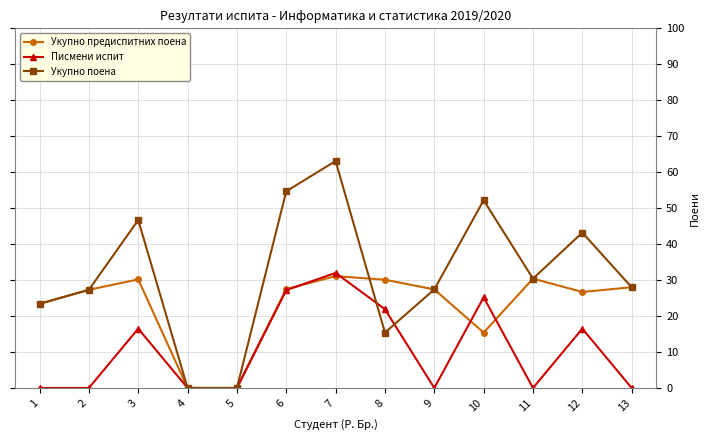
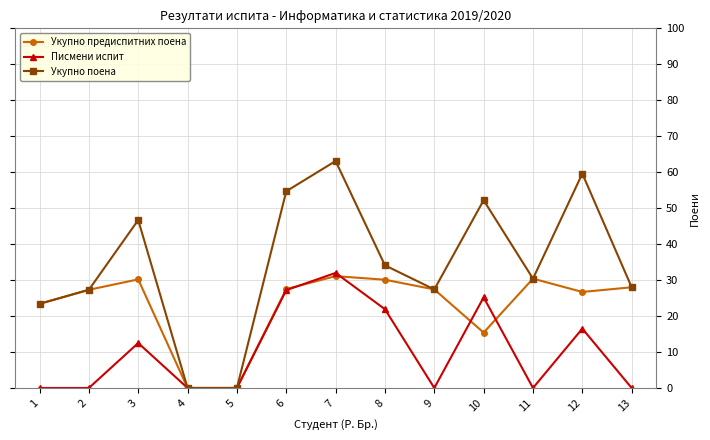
  {
    "Укупно предиспитних поена": {
      "3": 30,
      "7": 31,
      "8": 30,
      "10": 15,
      "12": 27
    },
    "Писмени испит": {
      "1": 0,
      "2": 0,
-     "3": 17,
+     "3": 13,
      "7": 32,
      "8": 22,
      "9": 0,
      "10": 25,
      "11": 0,
      "12": 17,
      "13": 0
    },
    "Укупно поена": {
      "3": 47,
      "6": 55,
      "7": 63,
-     "8": 15,
+     "8": 34,
      "10": 52,
-     "12": 43
+     "12": 60
    }
  }
